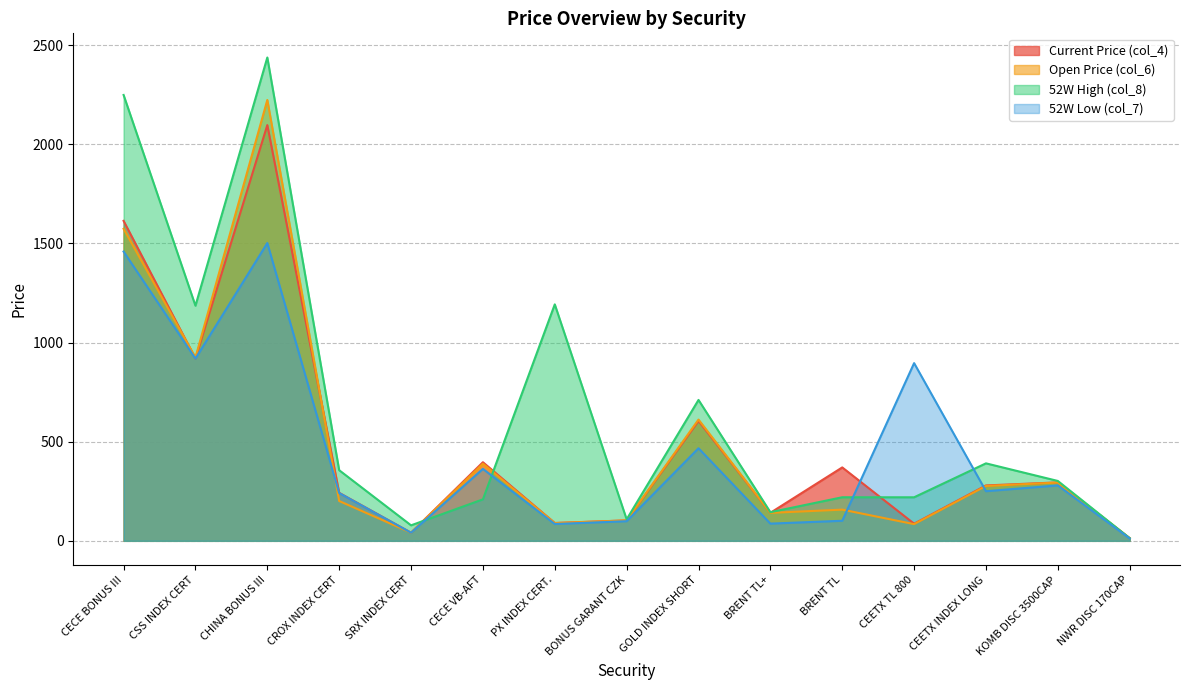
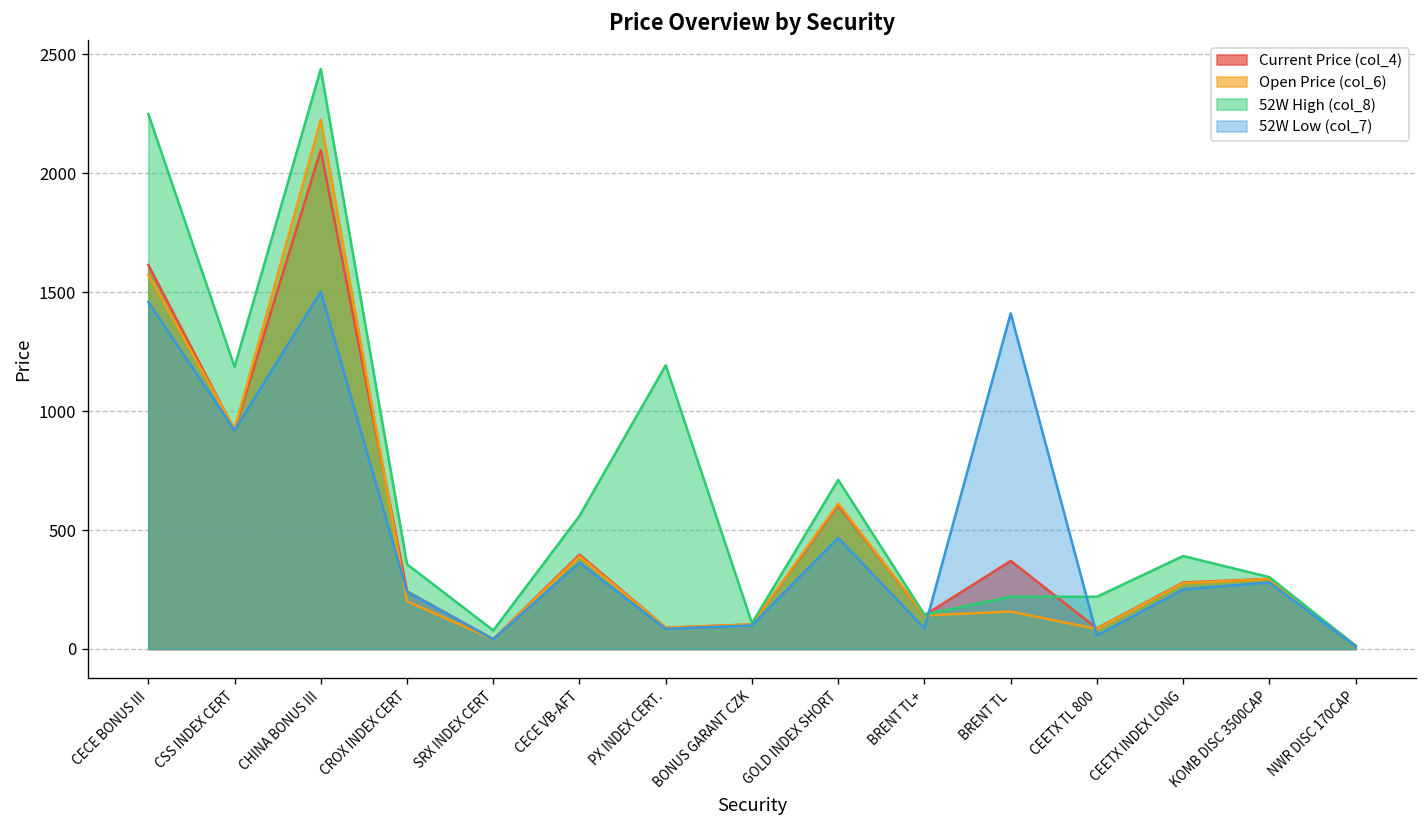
  {
    "Current Price (col_4)": {
      "CECE BONUS III": 1610,
      "CHINA BONUS III": 2100,
      "BRENT TL": 370
    },
    "Open Price (col_6)": {
      "CECE BONUS III": 1570,
      "CHINA BONUS III": 2220,
      "CROX INDEX CERT": 200,
      "BRENT TL": 160
    },
    "52W High (col_8)": {
      "CECE BONUS III": 2250,
      "CSS INDEX CERT": 1190,
      "CHINA BONUS III": 2440,
      "CROX INDEX CERT": 360,
      "SRX INDEX CERT": 80,
-     "CECE VB-AFT": 210,
+     "CECE VB-AFT": 560,
      "PX INDEX CERT.": 1190,
      "GOLD INDEX SHORT": 710,
      "BRENT TL": 220,
      "CEETX TL 800": 220,
      "CEETX INDEX LONG": 390
    },
    "52W Low (col_7)": {
      "CECE BONUS III": 1460,
      "CHINA BONUS III": 1500,
      "CECE VB-AFT": 360,
      "GOLD INDEX SHORT": 470,
      "BRENT TL+": 90,
-     "BRENT TL": 100,
-     "CEETX TL 800": 900,
+     "BRENT TL": 1410,
+     "CEETX TL 800": 60,
      "CEETX INDEX LONG": 250,
      "KOMB DISC 3500CAP": 280
    }
  }
